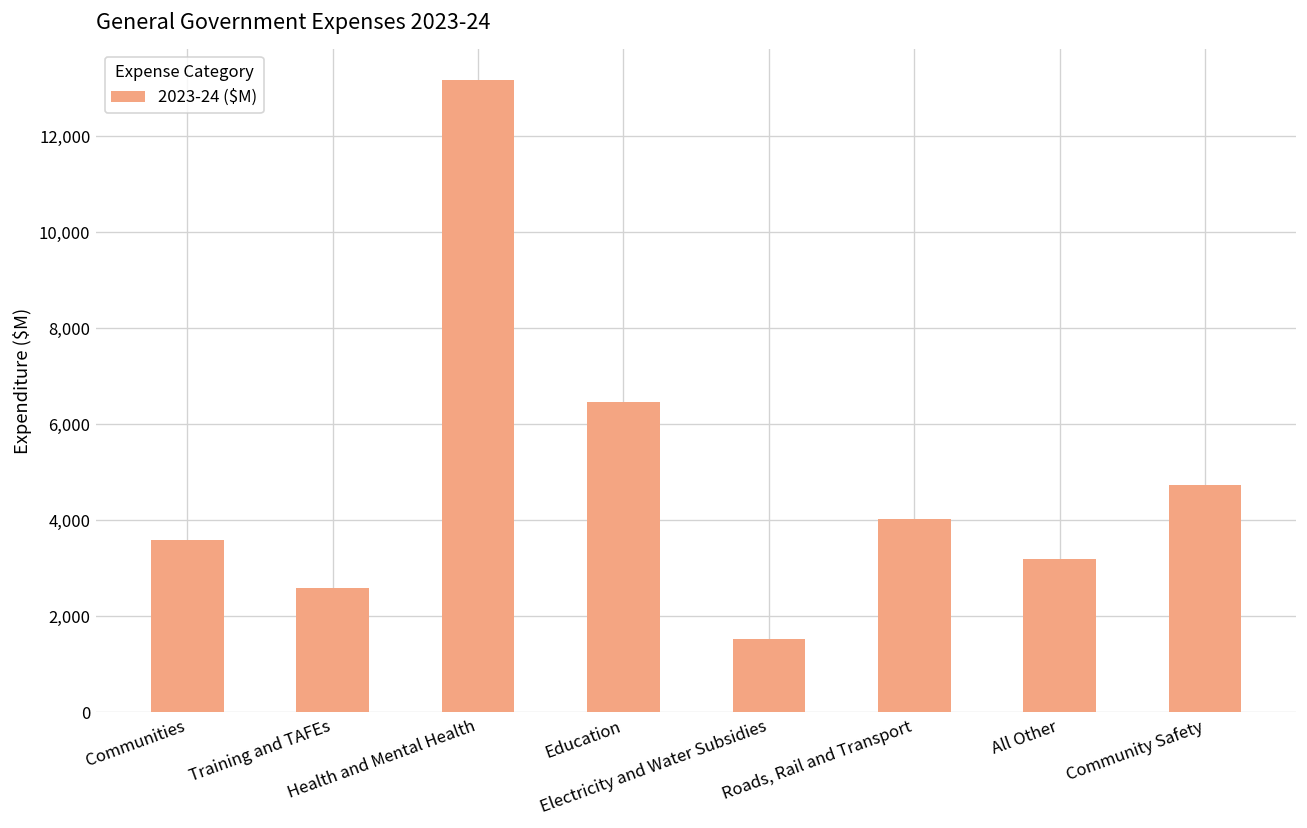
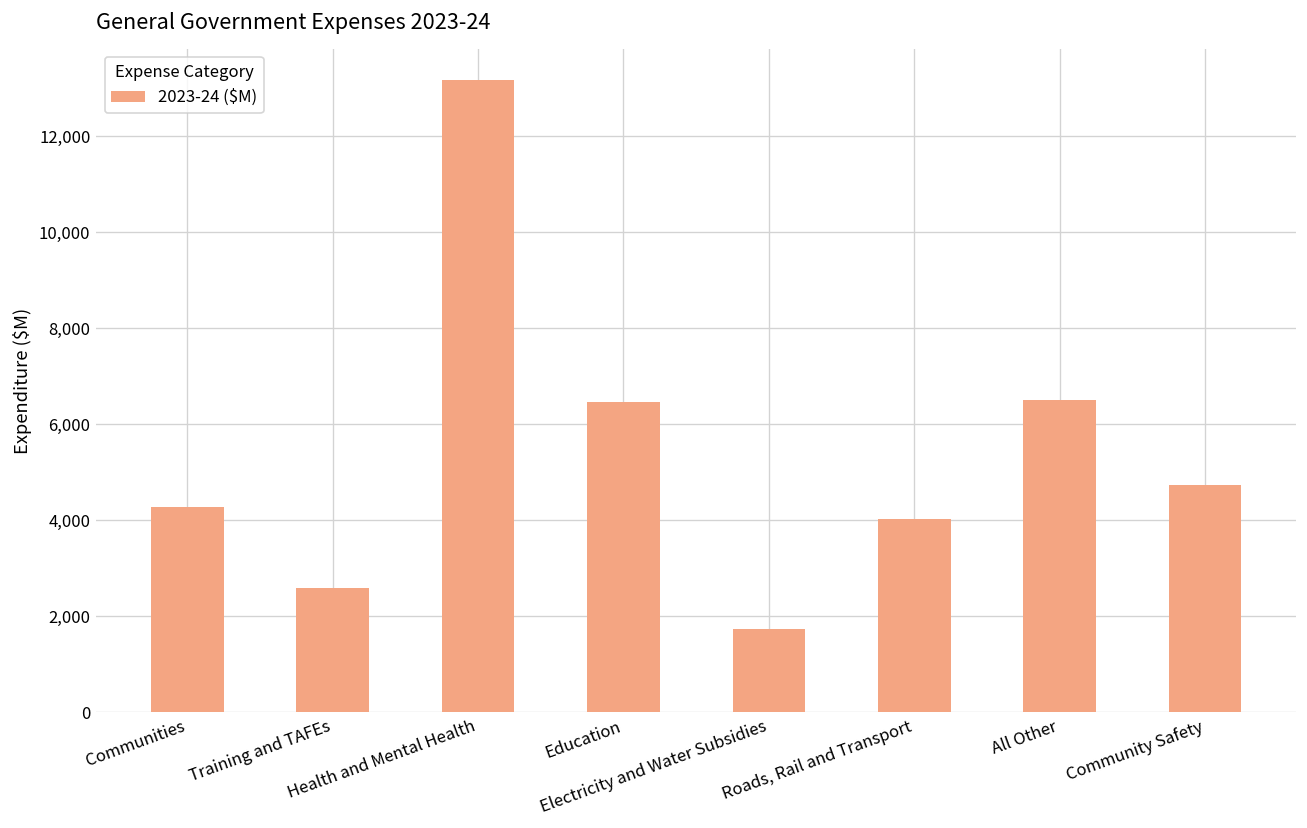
  {
-   "Communities": "3,600",
+   "Communities": "4,300",
    "Training and TAFEs": "2,600",
    "Health and Mental Health": "13,200",
    "Education": "6,500",
-   "Electricity and Water Subsidies": "1,500",
+   "Electricity and Water Subsidies": "1,700",
    "Roads, Rail and Transport": "4,000",
-   "All Other": "3,200",
+   "All Other": "6,500",
    "Community Safety": "4,700"
  }
